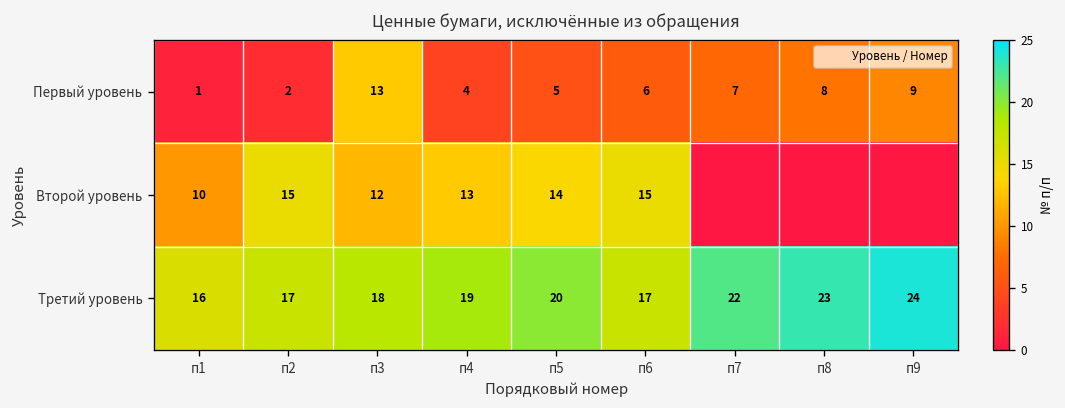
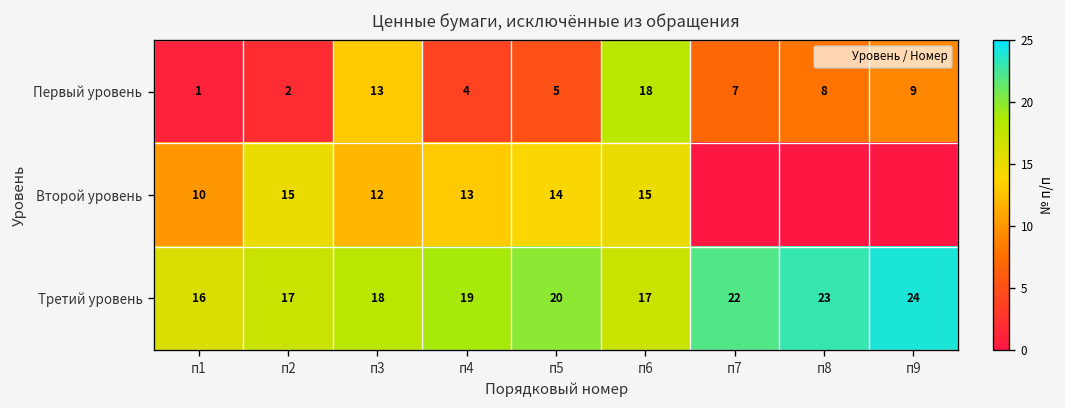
  {
    "Первый уровень": {
      "п1": 1,
      "п2": 2,
      "п3": 13,
      "п4": 4,
      "п5": 5,
-     "п6": 6,
+     "п6": 18,
      "п7": 7,
      "п8": 8,
      "п9": 9
    },
    "Второй уровень": {
      "п1": 10,
      "п2": 15,
      "п3": 12,
      "п4": 13,
      "п5": 14,
      "п6": 15
    },
    "Третий уровень": {
      "п1": 16,
      "п2": 17,
      "п3": 18,
      "п4": 19,
      "п5": 20,
      "п6": 17,
      "п7": 22,
      "п8": 23,
      "п9": 24
    }
  }
